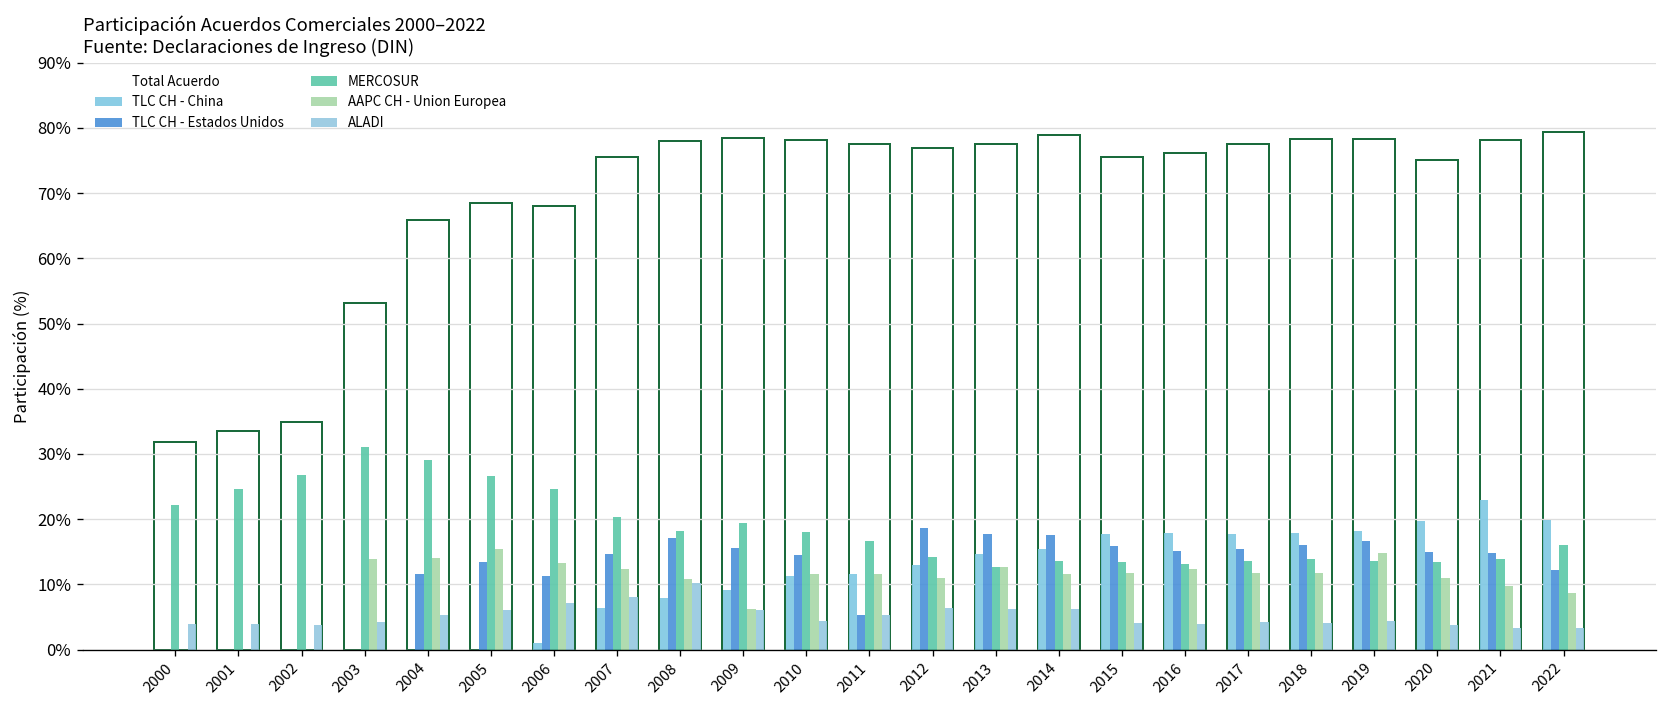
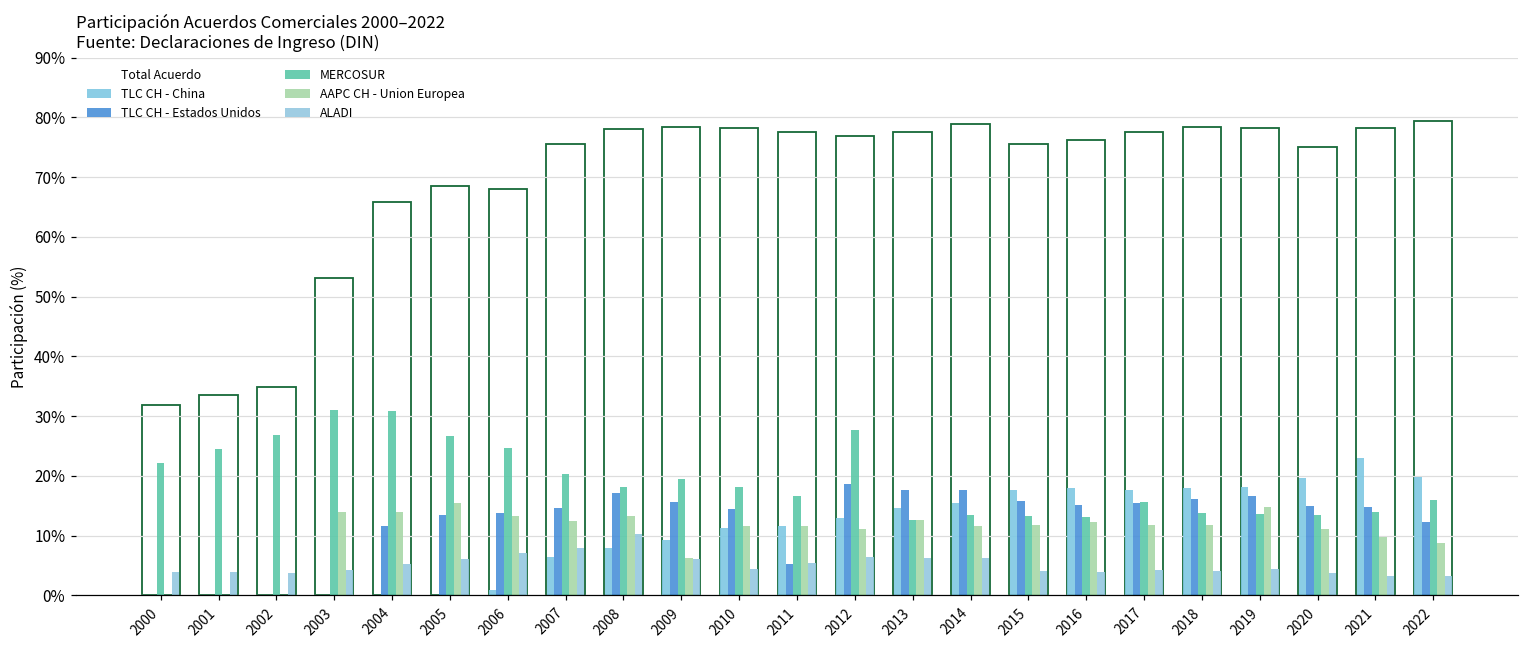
  {
    "TLC CH - Estados Unidos": {
      "2000": "0%",
      "2001": "0%",
      "2002": "0%",
      "2003": "0%",
-     "2006": "11%"
+     "2006": "14%"
    },
    "MERCOSUR": {
-     "2004": "29%",
-     "2012": "14%",
-     "2017": "14%"
+     "2004": "31%",
+     "2012": "28%",
+     "2017": "16%"
    },
    "AAPC CH - Union Europea": {
      "2000": "0%",
      "2001": "0%",
      "2002": "0%",
-     "2008": "11%"
+     "2008": "13%"
    },
    "Total Acuerdo": {
      "2000": "32%",
      "2001": "34%",
      "2002": "35%",
      "2003": "53%",
      "2004": "66%",
      "2005": "68%",
      "2006": "68%",
      "2007": "76%",
      "2008": "78%",
      "2009": "78%",
      "2010": "78%",
      "2011": "78%",
      "2012": "77%",
      "2013": "78%",
      "2014": "79%",
      "2015": "76%",
      "2016": "76%",
      "2017": "78%",
      "2018": "78%",
      "2019": "78%",
      "2020": "75%",
      "2021": "78%",
      "2022": "79%"
    }
  }
